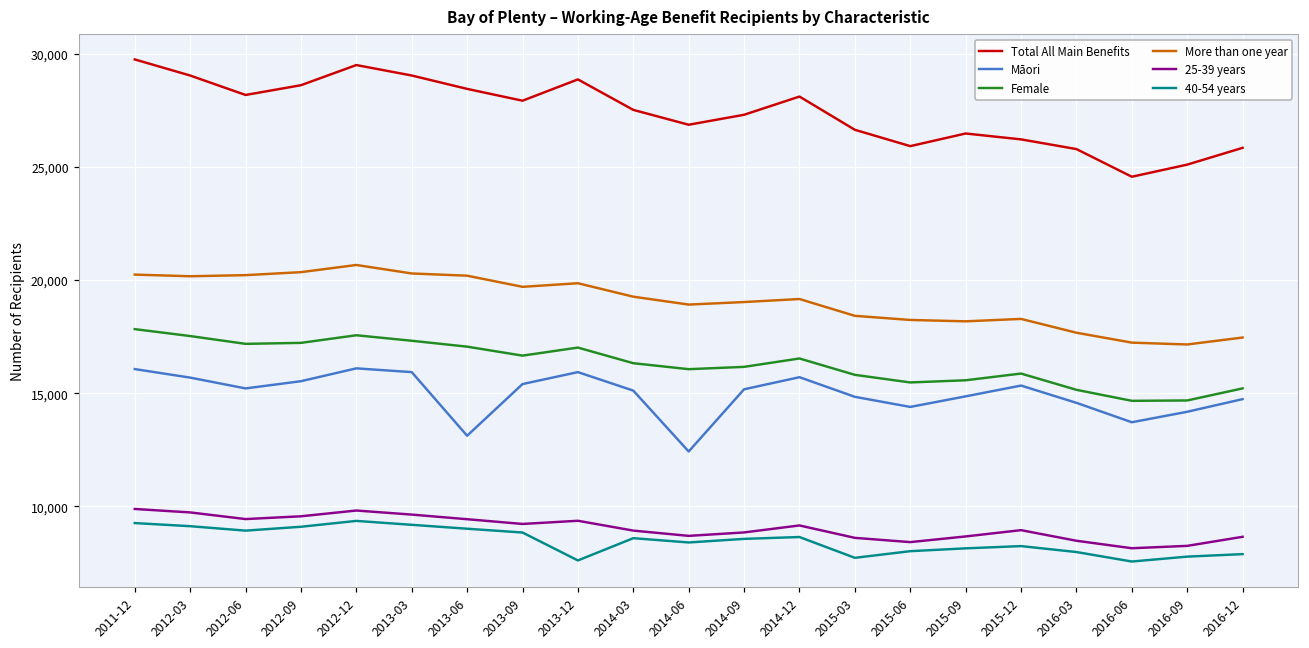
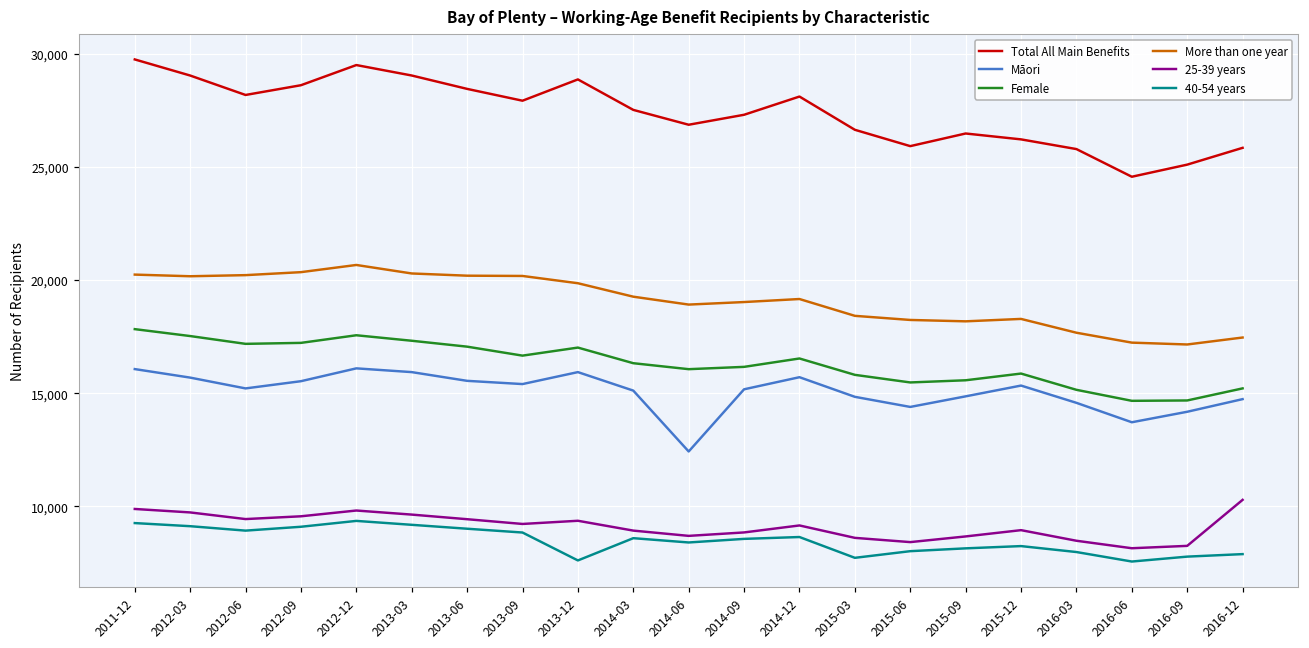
  {
    "Total All Main Benefits": {
      "2011-12": "29,800",
      "2012-03": "29,000",
      "2012-06": "28,200",
      "2012-09": "28,600",
      "2012-12": "29,500",
      "2013-03": "29,100",
      "2013-06": "28,500",
      "2013-09": "27,900",
      "2013-12": "28,900",
      "2014-03": "27,500",
      "2014-06": "26,900",
      "2014-09": "27,300",
      "2014-12": "28,100",
      "2015-03": "26,600",
      "2015-06": "25,900",
      "2015-09": "26,500",
      "2015-12": "26,200",
      "2016-03": "25,800",
      "2016-06": "24,600",
      "2016-09": "25,100",
      "2016-12": "25,900"
    },
    "Māori": {
      "2011-12": "16,100",
      "2012-03": "15,700",
      "2012-06": "15,200",
      "2012-09": "15,500",
      "2012-12": "16,100",
      "2013-03": "15,900",
-     "2013-06": "13,100",
+     "2013-06": "15,500",
      "2013-09": "15,400",
      "2013-12": "15,900",
      "2014-03": "15,100",
      "2014-06": "12,400",
      "2014-09": "15,200",
      "2014-12": "15,700",
      "2015-03": "14,800",
      "2015-06": "14,400",
      "2015-09": "14,900",
      "2015-12": "15,300",
      "2016-03": "14,600",
      "2016-06": "13,700",
      "2016-09": "14,200",
      "2016-12": "14,700"
    },
    "Female": {
      "2011-12": "17,800",
      "2012-03": "17,500",
      "2012-06": "17,200",
      "2012-09": "17,200",
      "2012-12": "17,600",
      "2013-03": "17,300",
      "2013-06": "17,100",
      "2013-09": "16,700",
      "2013-12": "17,000",
      "2014-03": "16,300",
      "2014-06": "16,100",
      "2014-09": "16,200",
      "2014-12": "16,500",
      "2015-03": "15,800",
      "2015-06": "15,500",
      "2015-09": "15,600",
      "2015-12": "15,900",
      "2016-03": "15,100",
      "2016-06": "14,700",
      "2016-09": "14,700",
      "2016-12": "15,200"
    },
    "More than one year": {
      "2011-12": "20,200",
      "2012-03": "20,200",
      "2012-06": "20,200",
      "2012-09": "20,400",
      "2012-12": "20,700",
      "2013-03": "20,300",
      "2013-06": "20,200",
-     "2013-09": "19,700",
+     "2013-09": "20,200",
      "2013-12": "19,900",
      "2014-03": "19,300",
      "2014-06": "18,900",
      "2014-09": "19,000",
      "2014-12": "19,200",
      "2015-03": "18,400",
      "2015-06": "18,200",
      "2015-09": "18,200",
      "2015-12": "18,300",
      "2016-03": "17,700",
      "2016-06": "17,200",
      "2016-09": "17,200",
      "2016-12": "17,500"
    },
    "25-39 years": {
      "2011-12": "9,900",
      "2012-03": "9,700",
      "2012-06": "9,400",
      "2012-09": "9,600",
      "2012-12": "9,800",
      "2013-03": "9,600",
      "2013-06": "9,400",
      "2013-09": "9,200",
      "2013-12": "9,400",
      "2014-03": "8,900",
      "2014-06": "8,700",
      "2014-09": "8,800",
      "2014-12": "9,100",
      "2015-03": "8,600",
      "2015-06": "8,400",
      "2015-09": "8,700",
      "2015-12": "8,900",
      "2016-03": "8,500",
      "2016-06": "8,100",
      "2016-09": "8,200",
-     "2016-12": "8,600"
+     "2016-12": "10,300"
    },
    "40-54 years": {
      "2011-12": "9,300",
      "2012-03": "9,100",
      "2012-06": "8,900",
      "2012-09": "9,100",
      "2012-12": "9,400",
      "2013-03": "9,200",
      "2013-06": "9,000",
      "2013-09": "8,800",
      "2013-12": "7,600",
      "2014-03": "8,600",
      "2014-06": "8,400",
      "2014-09": "8,600",
      "2014-12": "8,600",
      "2015-03": "7,700",
      "2015-06": "8,000",
      "2015-09": "8,100",
      "2015-12": "8,200",
      "2016-03": "8,000",
      "2016-06": "7,600",
      "2016-09": "7,800",
      "2016-12": "7,900"
    }
  }
